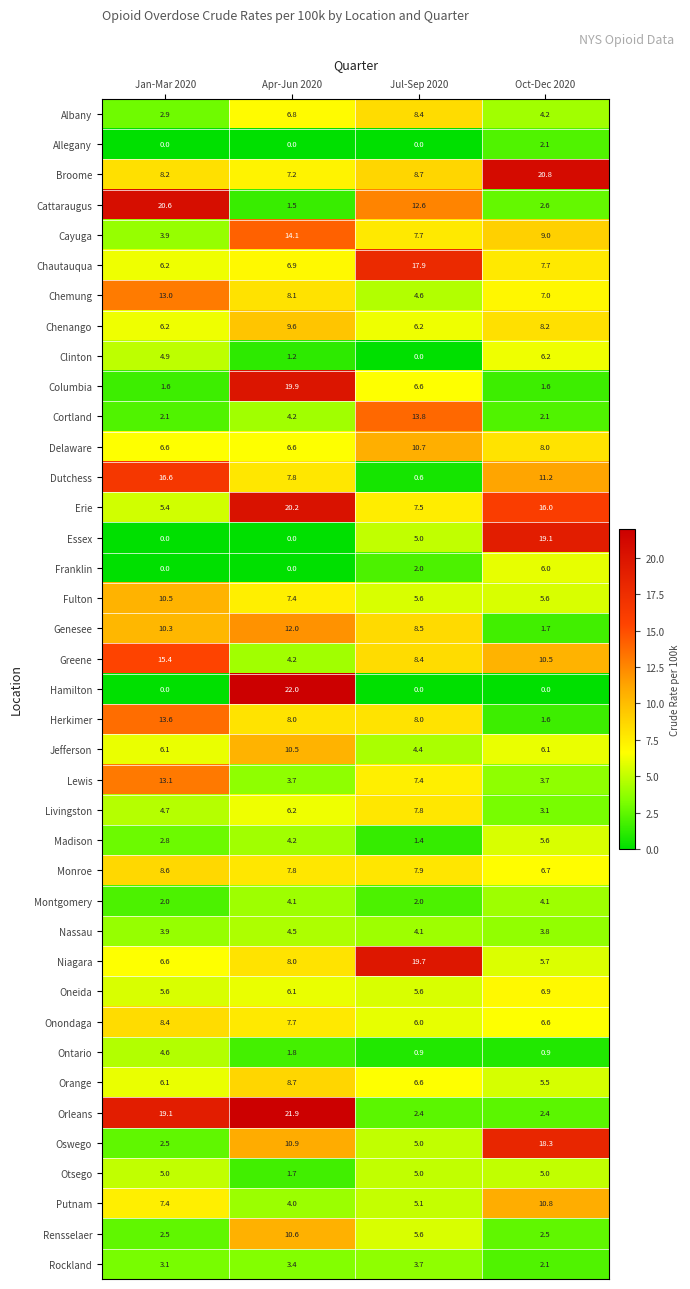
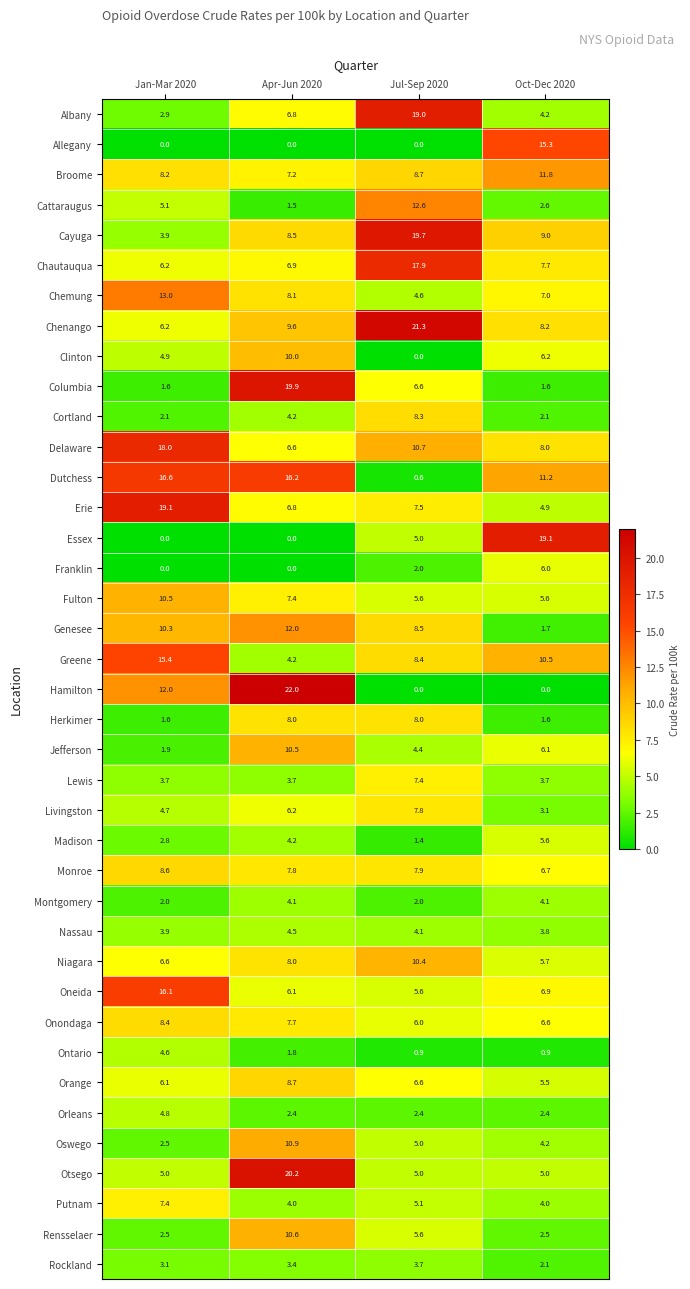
  {
    "Albany": {
      "Jan-Mar 2020": 2.9,
      "Apr-Jun 2020": 6.8,
-     "Jul-Sep 2020": 8.4,
+     "Jul-Sep 2020": 19.0,
      "Oct-Dec 2020": 4.2
    },
    "Allegany": {
      "Jan-Mar 2020": 0.0,
      "Apr-Jun 2020": 0.0,
      "Jul-Sep 2020": 0.0,
-     "Oct-Dec 2020": 2.1
+     "Oct-Dec 2020": 15.3
    },
    "Broome": {
      "Jan-Mar 2020": 8.2,
      "Apr-Jun 2020": 7.2,
      "Jul-Sep 2020": 8.7,
-     "Oct-Dec 2020": 20.8
+     "Oct-Dec 2020": 11.8
    },
    "Cattaraugus": {
-     "Jan-Mar 2020": 20.6,
+     "Jan-Mar 2020": 5.1,
      "Apr-Jun 2020": 1.5,
      "Jul-Sep 2020": 12.6,
      "Oct-Dec 2020": 2.6
    },
    "Cayuga": {
      "Jan-Mar 2020": 3.9,
-     "Apr-Jun 2020": 14.1,
-     "Jul-Sep 2020": 7.7,
+     "Apr-Jun 2020": 8.5,
+     "Jul-Sep 2020": 19.7,
      "Oct-Dec 2020": 9.0
    },
    "Chautauqua": {
      "Jan-Mar 2020": 6.2,
      "Apr-Jun 2020": 6.9,
      "Jul-Sep 2020": 17.9,
      "Oct-Dec 2020": 7.7
    },
    "Chemung": {
      "Jan-Mar 2020": 13.0,
      "Apr-Jun 2020": 8.1,
      "Jul-Sep 2020": 4.6,
      "Oct-Dec 2020": 7.0
    },
    "Chenango": {
      "Jan-Mar 2020": 6.2,
      "Apr-Jun 2020": 9.6,
-     "Jul-Sep 2020": 6.2,
+     "Jul-Sep 2020": 21.3,
      "Oct-Dec 2020": 8.2
    },
    "Clinton": {
      "Jan-Mar 2020": 4.9,
-     "Apr-Jun 2020": 1.2,
+     "Apr-Jun 2020": 10.0,
      "Jul-Sep 2020": 0.0,
      "Oct-Dec 2020": 6.2
    },
    "Columbia": {
      "Jan-Mar 2020": 1.6,
      "Apr-Jun 2020": 19.9,
      "Jul-Sep 2020": 6.6,
      "Oct-Dec 2020": 1.6
    },
    "Cortland": {
      "Jan-Mar 2020": 2.1,
      "Apr-Jun 2020": 4.2,
-     "Jul-Sep 2020": 13.8,
+     "Jul-Sep 2020": 8.3,
      "Oct-Dec 2020": 2.1
    },
    "Delaware": {
-     "Jan-Mar 2020": 6.6,
+     "Jan-Mar 2020": 18.0,
      "Apr-Jun 2020": 6.6,
      "Jul-Sep 2020": 10.7,
      "Oct-Dec 2020": 8.0
    },
    "Dutchess": {
      "Jan-Mar 2020": 16.6,
-     "Apr-Jun 2020": 7.8,
+     "Apr-Jun 2020": 16.2,
      "Jul-Sep 2020": 0.6,
      "Oct-Dec 2020": 11.2
    },
    "Erie": {
-     "Jan-Mar 2020": 5.4,
-     "Apr-Jun 2020": 20.2,
+     "Jan-Mar 2020": 19.1,
+     "Apr-Jun 2020": 6.8,
      "Jul-Sep 2020": 7.5,
-     "Oct-Dec 2020": 16.0
+     "Oct-Dec 2020": 4.9
    },
    "Essex": {
      "Jan-Mar 2020": 0.0,
      "Apr-Jun 2020": 0.0,
      "Jul-Sep 2020": 5.0,
      "Oct-Dec 2020": 19.1
    },
    "Franklin": {
      "Jan-Mar 2020": 0.0,
      "Apr-Jun 2020": 0.0,
      "Jul-Sep 2020": 2.0,
      "Oct-Dec 2020": 6.0
    },
    "Fulton": {
      "Jan-Mar 2020": 10.5,
      "Apr-Jun 2020": 7.4,
      "Jul-Sep 2020": 5.6,
      "Oct-Dec 2020": 5.6
    },
    "Genesee": {
      "Jan-Mar 2020": 10.3,
      "Apr-Jun 2020": 12.0,
      "Jul-Sep 2020": 8.5,
      "Oct-Dec 2020": 1.7
    },
    "Greene": {
      "Jan-Mar 2020": 15.4,
      "Apr-Jun 2020": 4.2,
      "Jul-Sep 2020": 8.4,
      "Oct-Dec 2020": 10.5
    },
    "Hamilton": {
-     "Jan-Mar 2020": 0.0,
+     "Jan-Mar 2020": 12.0,
      "Apr-Jun 2020": 22.0,
      "Jul-Sep 2020": 0.0,
      "Oct-Dec 2020": 0.0
    },
    "Herkimer": {
-     "Jan-Mar 2020": 13.6,
+     "Jan-Mar 2020": 1.6,
      "Apr-Jun 2020": 8.0,
      "Jul-Sep 2020": 8.0,
      "Oct-Dec 2020": 1.6
    },
    "Jefferson": {
-     "Jan-Mar 2020": 6.1,
+     "Jan-Mar 2020": 1.9,
      "Apr-Jun 2020": 10.5,
      "Jul-Sep 2020": 4.4,
      "Oct-Dec 2020": 6.1
    },
    "Lewis": {
-     "Jan-Mar 2020": 13.1,
+     "Jan-Mar 2020": 3.7,
      "Apr-Jun 2020": 3.7,
      "Jul-Sep 2020": 7.4,
      "Oct-Dec 2020": 3.7
    },
    "Livingston": {
      "Jan-Mar 2020": 4.7,
      "Apr-Jun 2020": 6.2,
      "Jul-Sep 2020": 7.8,
      "Oct-Dec 2020": 3.1
    },
    "Madison": {
      "Jan-Mar 2020": 2.8,
      "Apr-Jun 2020": 4.2,
      "Jul-Sep 2020": 1.4,
      "Oct-Dec 2020": 5.6
    },
    "Monroe": {
      "Jan-Mar 2020": 8.6,
      "Apr-Jun 2020": 7.8,
      "Jul-Sep 2020": 7.9,
      "Oct-Dec 2020": 6.7
    },
    "Montgomery": {
      "Jan-Mar 2020": 2.0,
      "Apr-Jun 2020": 4.1,
      "Jul-Sep 2020": 2.0,
      "Oct-Dec 2020": 4.1
    },
    "Nassau": {
      "Jan-Mar 2020": 3.9,
      "Apr-Jun 2020": 4.5,
      "Jul-Sep 2020": 4.1,
      "Oct-Dec 2020": 3.8
    },
    "Niagara": {
      "Jan-Mar 2020": 6.6,
      "Apr-Jun 2020": 8.0,
-     "Jul-Sep 2020": 19.7,
+     "Jul-Sep 2020": 10.4,
      "Oct-Dec 2020": 5.7
    },
    "Oneida": {
-     "Jan-Mar 2020": 5.6,
+     "Jan-Mar 2020": 16.1,
      "Apr-Jun 2020": 6.1,
      "Jul-Sep 2020": 5.6,
      "Oct-Dec 2020": 6.9
    },
    "Onondaga": {
      "Jan-Mar 2020": 8.4,
      "Apr-Jun 2020": 7.7,
      "Jul-Sep 2020": 6.0,
      "Oct-Dec 2020": 6.6
    },
    "Ontario": {
      "Jan-Mar 2020": 4.6,
      "Apr-Jun 2020": 1.8,
      "Jul-Sep 2020": 0.9,
      "Oct-Dec 2020": 0.9
    },
    "Orange": {
      "Jan-Mar 2020": 6.1,
      "Apr-Jun 2020": 8.7,
      "Jul-Sep 2020": 6.6,
      "Oct-Dec 2020": 5.5
    },
    "Orleans": {
-     "Jan-Mar 2020": 19.1,
-     "Apr-Jun 2020": 21.9,
+     "Jan-Mar 2020": 4.8,
+     "Apr-Jun 2020": 2.4,
      "Jul-Sep 2020": 2.4,
      "Oct-Dec 2020": 2.4
    },
    "Oswego": {
      "Jan-Mar 2020": 2.5,
      "Apr-Jun 2020": 10.9,
      "Jul-Sep 2020": 5.0,
-     "Oct-Dec 2020": 18.3
+     "Oct-Dec 2020": 4.2
    },
    "Otsego": {
      "Jan-Mar 2020": 5.0,
-     "Apr-Jun 2020": 1.7,
+     "Apr-Jun 2020": 20.2,
      "Jul-Sep 2020": 5.0,
      "Oct-Dec 2020": 5.0
    },
    "Putnam": {
      "Jan-Mar 2020": 7.4,
      "Apr-Jun 2020": 4.0,
      "Jul-Sep 2020": 5.1,
-     "Oct-Dec 2020": 10.8
+     "Oct-Dec 2020": 4.0
    },
    "Rensselaer": {
      "Jan-Mar 2020": 2.5,
      "Apr-Jun 2020": 10.6,
      "Jul-Sep 2020": 5.6,
      "Oct-Dec 2020": 2.5
    },
    "Rockland": {
      "Jan-Mar 2020": 3.1,
      "Apr-Jun 2020": 3.4,
      "Jul-Sep 2020": 3.7,
      "Oct-Dec 2020": 2.1
    }
  }
